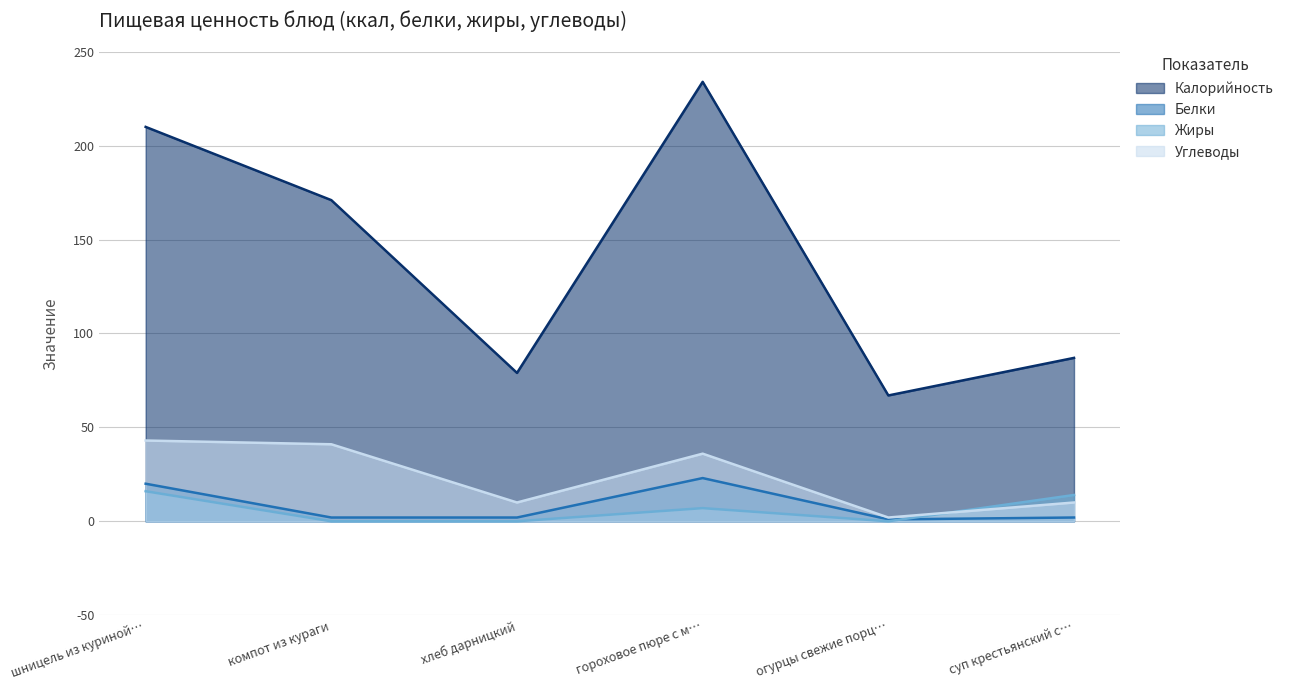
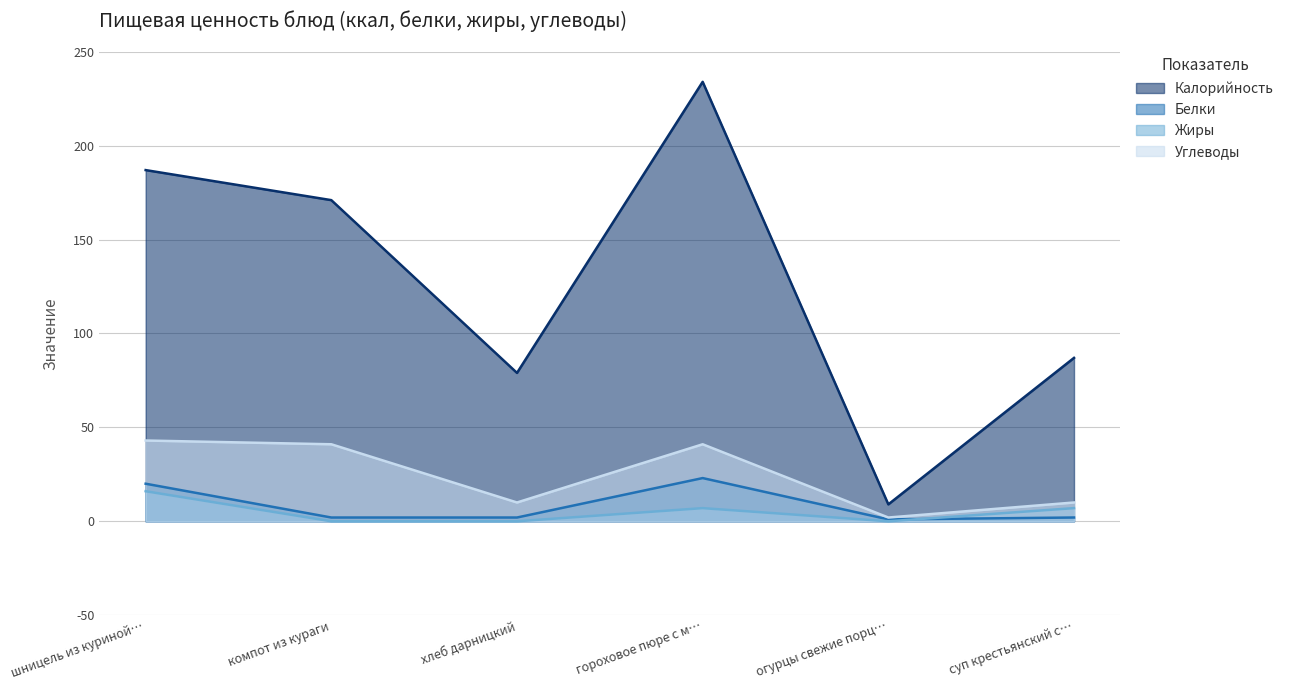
  {
    "Калорийность": {
-     "шницель из куриной…": 210,
+     "шницель из куриной…": 187,
      "компот из кураги": 171,
      "хлеб дарницкий": 79,
      "гороховое пюре с м…": 234,
-     "огурцы свежие порц…": 67,
+     "огурцы свежие порц…": 9,
      "суп крестьянский с…": 87
    },
    "Белки": {
      "шницель из куриной…": 20,
      "компот из кураги": 2,
      "хлеб дарницкий": 2,
      "гороховое пюре с м…": 23,
      "суп крестьянский с…": 2
    },
    "Жиры": {
      "шницель из куриной…": 16,
      "компот из кураги": 0,
      "хлеб дарницкий": 0,
      "гороховое пюре с м…": 7,
-     "суп крестьянский с…": 14
+     "суп крестьянский с…": 7
    },
    "Углеводы": {
      "шницель из куриной…": 43,
      "компот из кураги": 41,
      "хлеб дарницкий": 10,
-     "гороховое пюре с м…": 36,
+     "гороховое пюре с м…": 41,
      "суп крестьянский с…": 10
    }
  }
